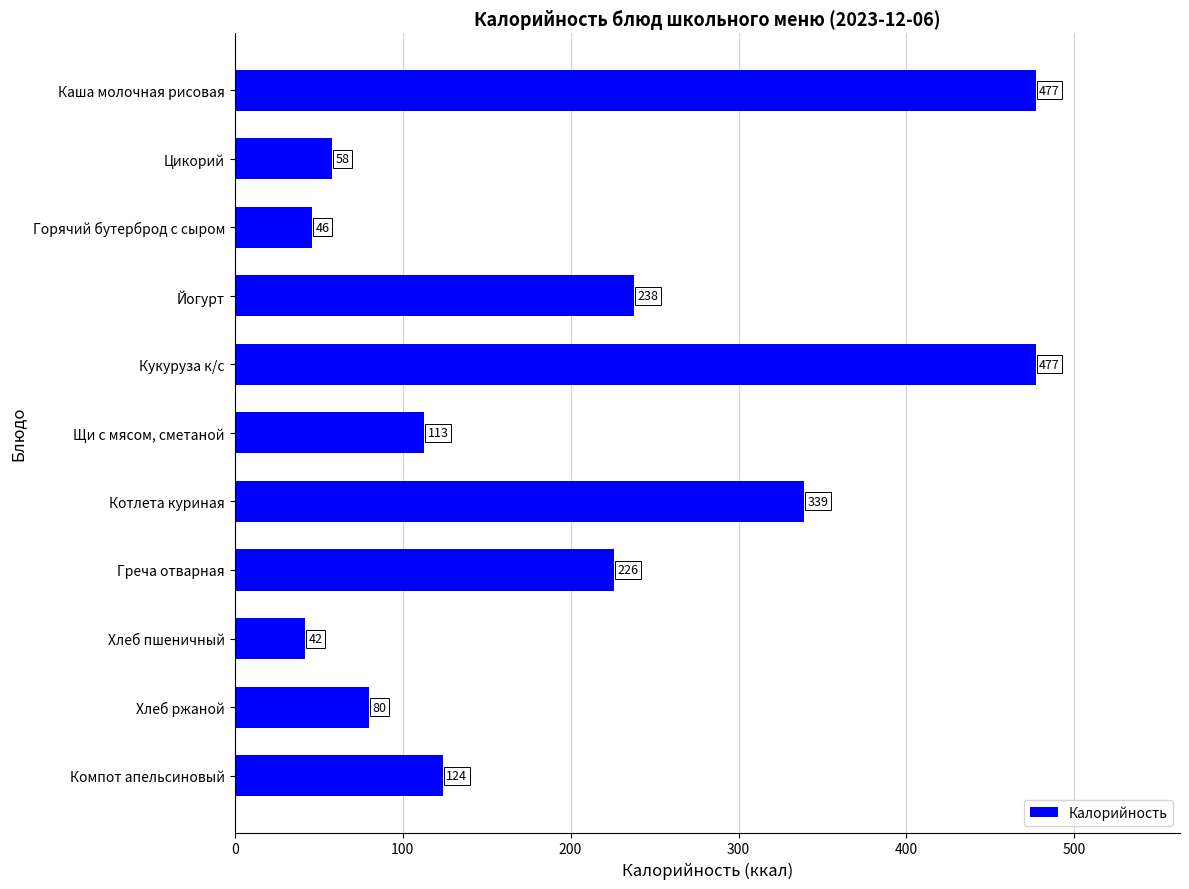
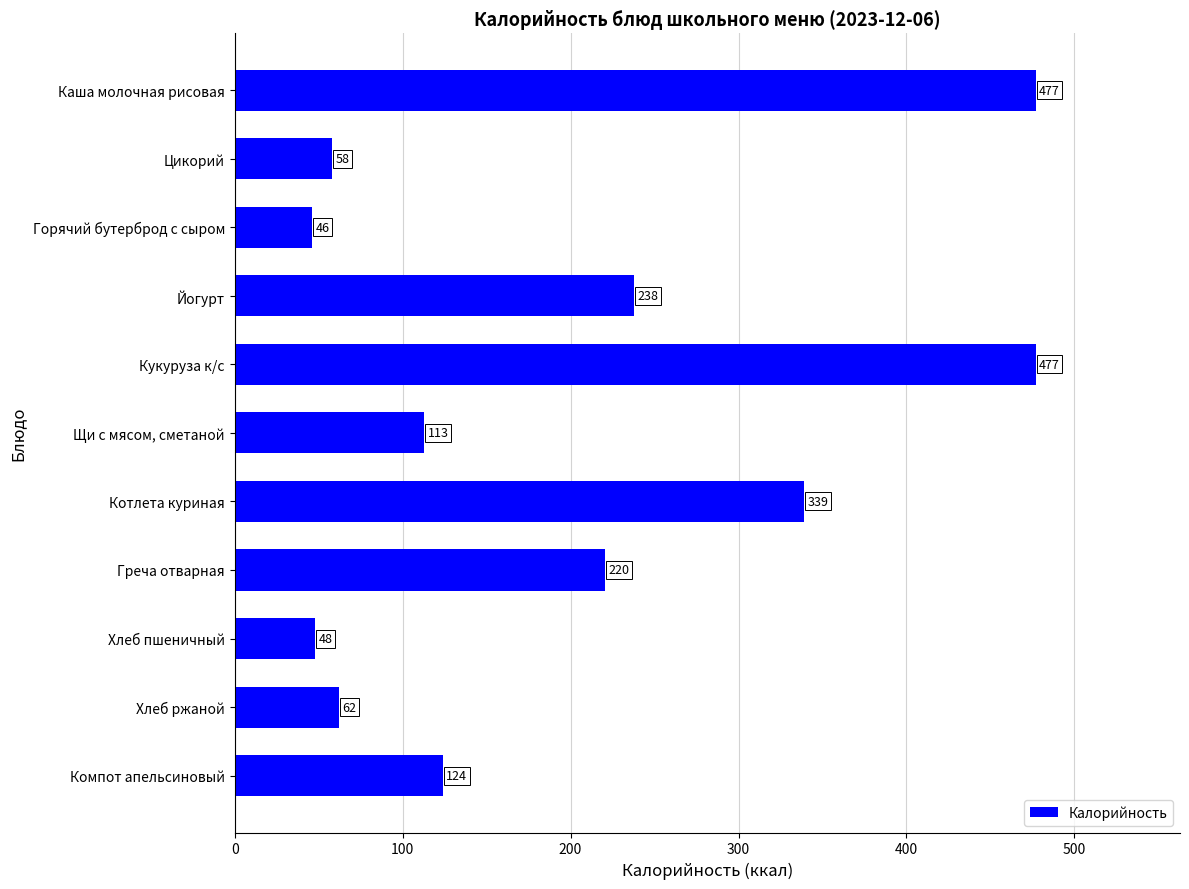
  {
-   "Греча отварная": 226,
-   "Хлеб пшеничный": 42,
-   "Хлеб ржаной": 80
+   "Греча отварная": 220,
+   "Хлеб пшеничный": 48,
+   "Хлеб ржаной": 62
  }
